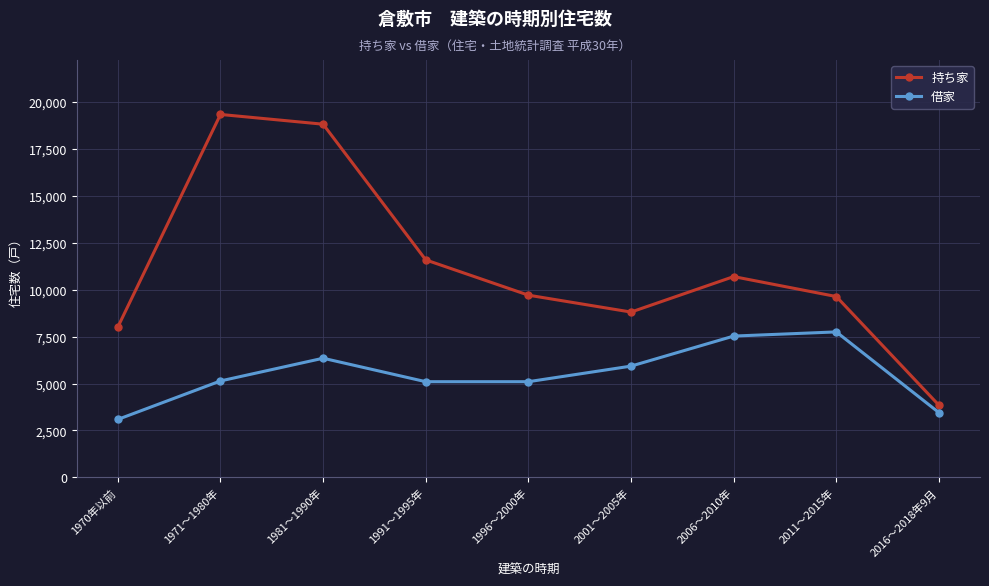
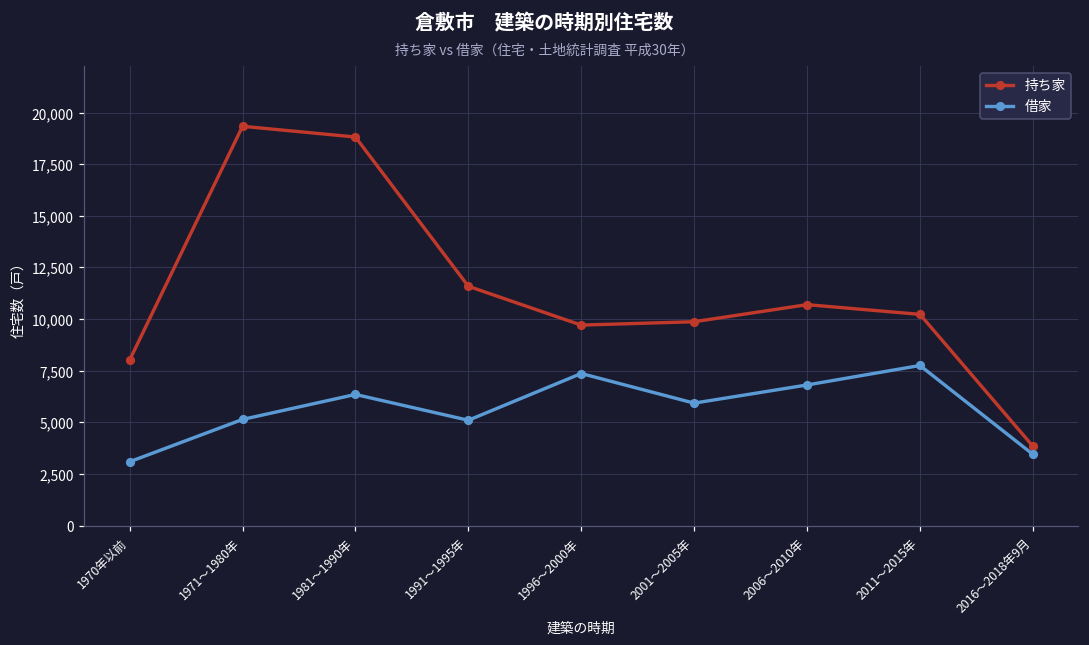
  {
    "持ち家": {
      "1970年以前": "8,000",
      "1971～1980年": "19,300",
      "1981～1990年": "18,800",
      "1991～1995年": "11,600",
      "1996～2000年": "9,700",
-     "2001～2005年": "8,800",
+     "2001～2005年": "9,900",
      "2006～2010年": "10,700",
-     "2011～2015年": "9,600",
+     "2011～2015年": "10,200",
      "2016～2018年9月": "3,800"
    },
    "借家": {
      "1970年以前": "3,100",
      "1971～1980年": "5,100",
      "1981～1990年": "6,400",
      "1991～1995年": "5,100",
-     "1996～2000年": "5,100",
+     "1996～2000年": "7,400",
      "2001～2005年": "5,900",
-     "2006～2010年": "7,500",
+     "2006～2010年": "6,800",
      "2011～2015年": "7,800",
      "2016～2018年9月": "3,500"
    }
  }
